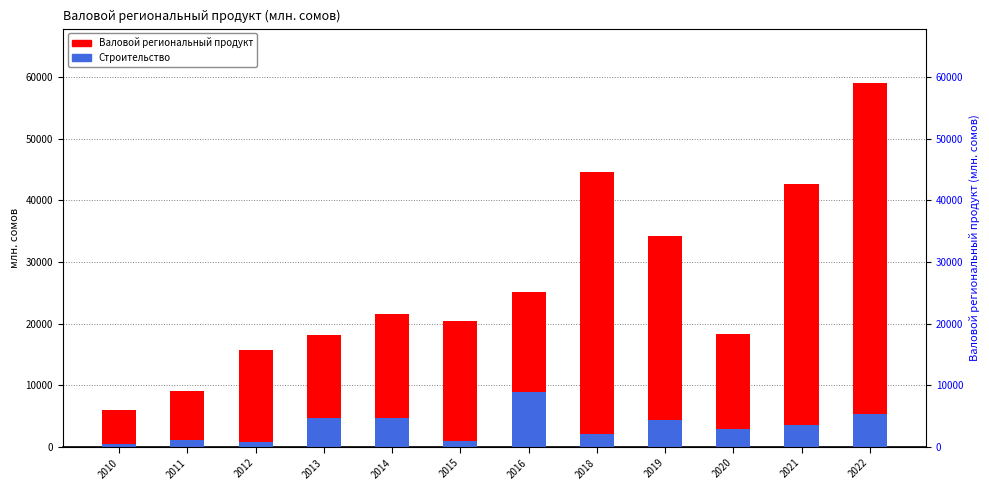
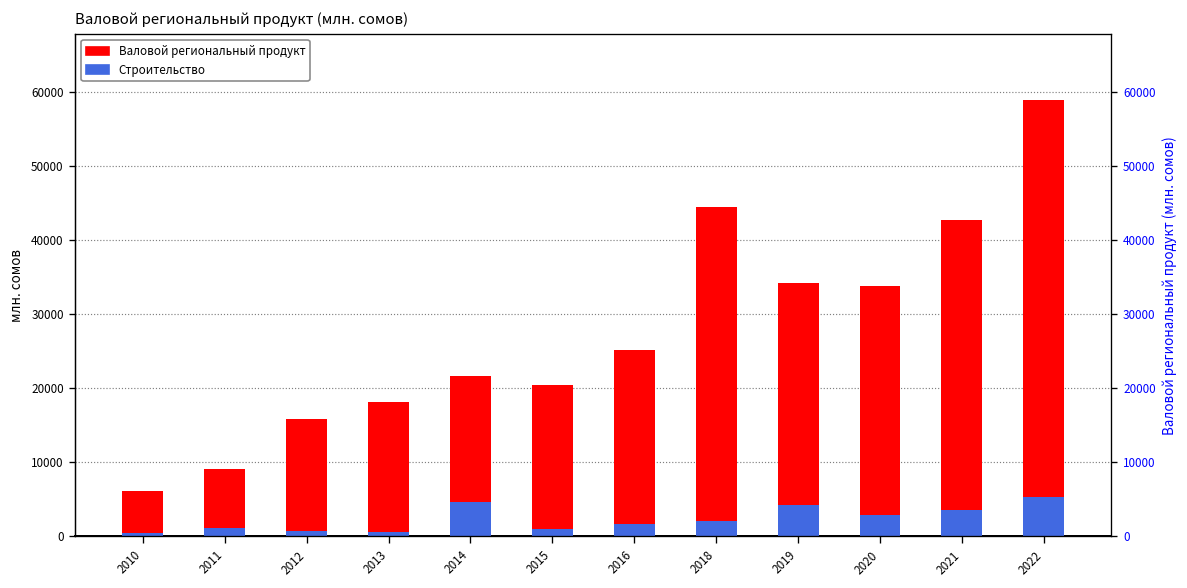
  {
    "Валовой региональный продукт": {
      "2010": 6000,
      "2011": 9000,
      "2012": 16000,
      "2013": 18000,
      "2014": 22000,
      "2015": 20000,
      "2016": 25000,
      "2018": 45000,
      "2019": 34000,
-     "2020": 18000,
+     "2020": 34000,
      "2021": 43000,
      "2022": 59000
    },
    "Строительство": {
-     "2013": 5000,
-     "2016": 9000
+     "2013": 1000,
+     "2016": 2000
    }
  }
